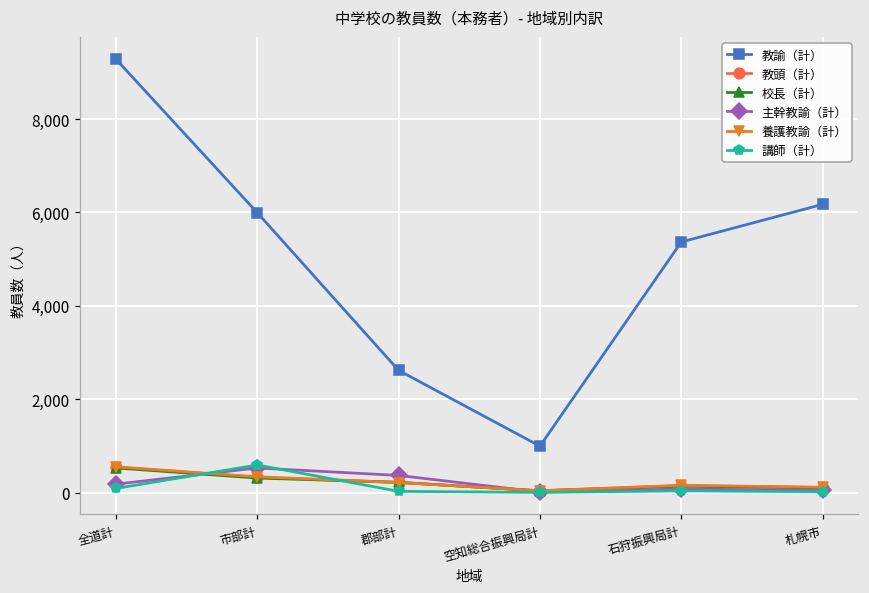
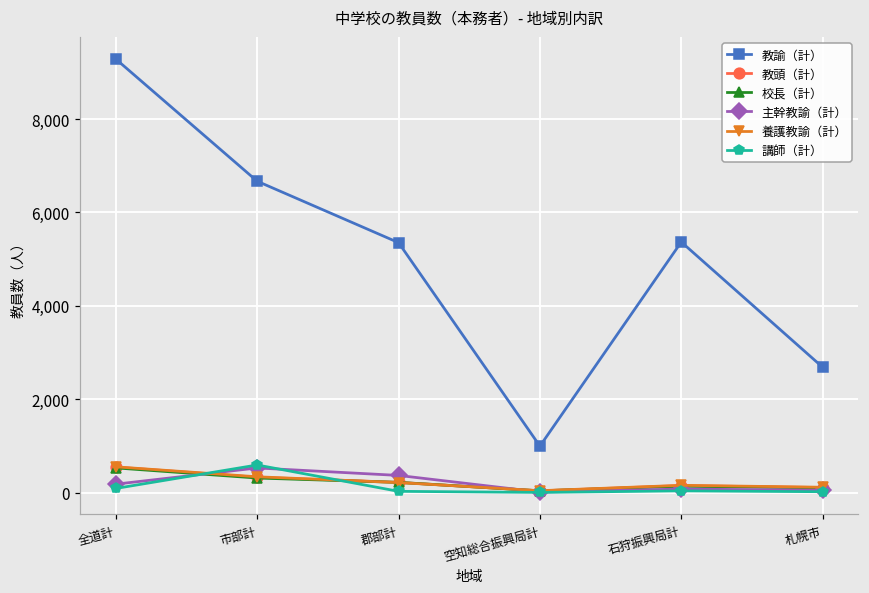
  {
    "教諭（計）": {
      "全道計": "9,300",
-     "市部計": "6,000",
-     "郡部計": "2,600",
+     "市部計": "6,700",
+     "郡部計": "5,400",
      "空知総合振興局計": "1,000",
      "石狩振興局計": "5,400",
-     "札幌市": "6,200"
+     "札幌市": "2,700"
    },
    "主幹教諭（計）": {
      "全道計": "200",
      "市部計": "500",
      "郡部計": "400"
    },
    "講師（計）": {
      "全道計": "100",
      "市部計": "600",
      "郡部計": "0"
    }
  }
